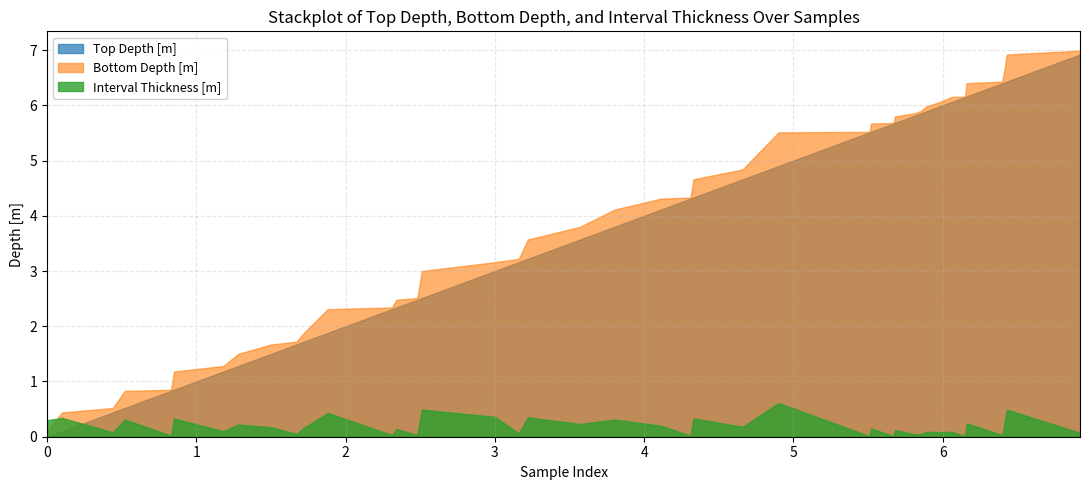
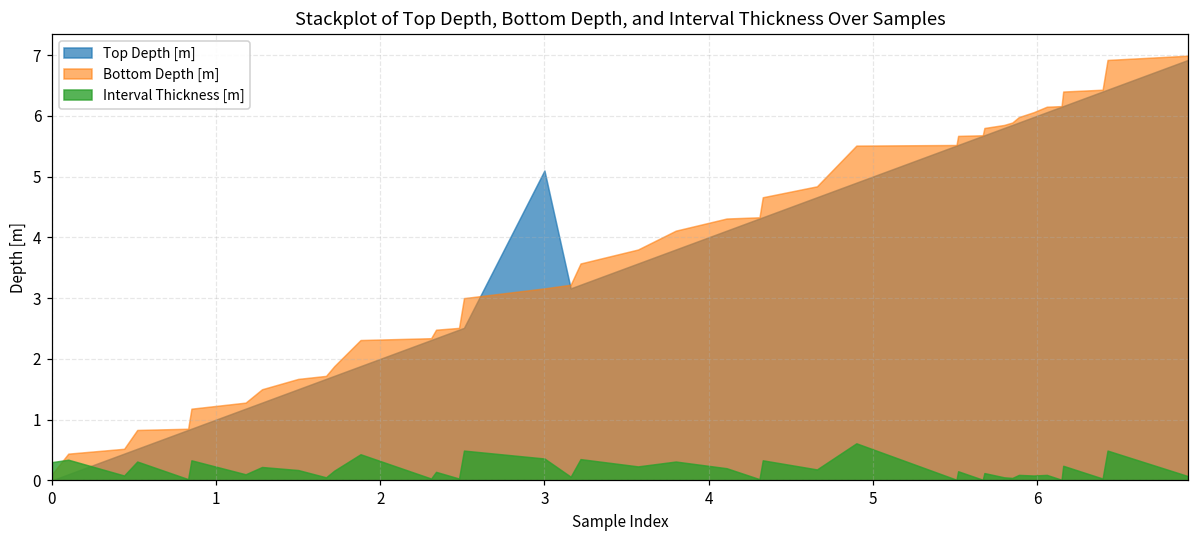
  {
    "Top Depth [m]": {
      "0": 0.0,
-     "3": 3.0
+     "3": 5.1
    },
    "Bottom Depth [m]": {
      "0": 0.1,
      "3": 3.2
    },
    "Interval Thickness [m]": {
      "0": 0.3,
      "3": 0.4
    }
  }
